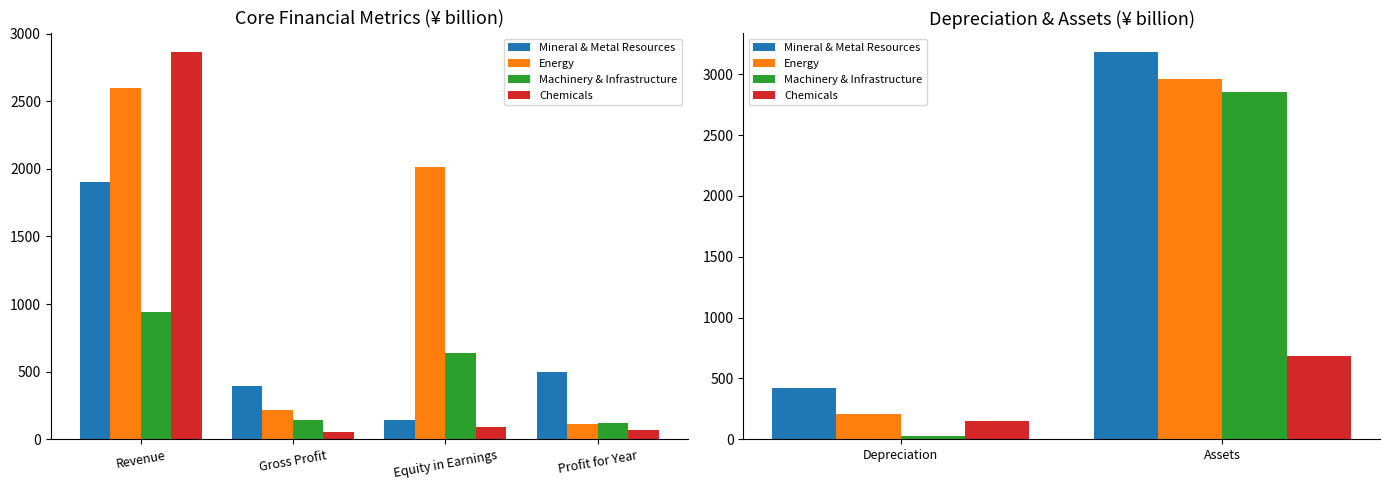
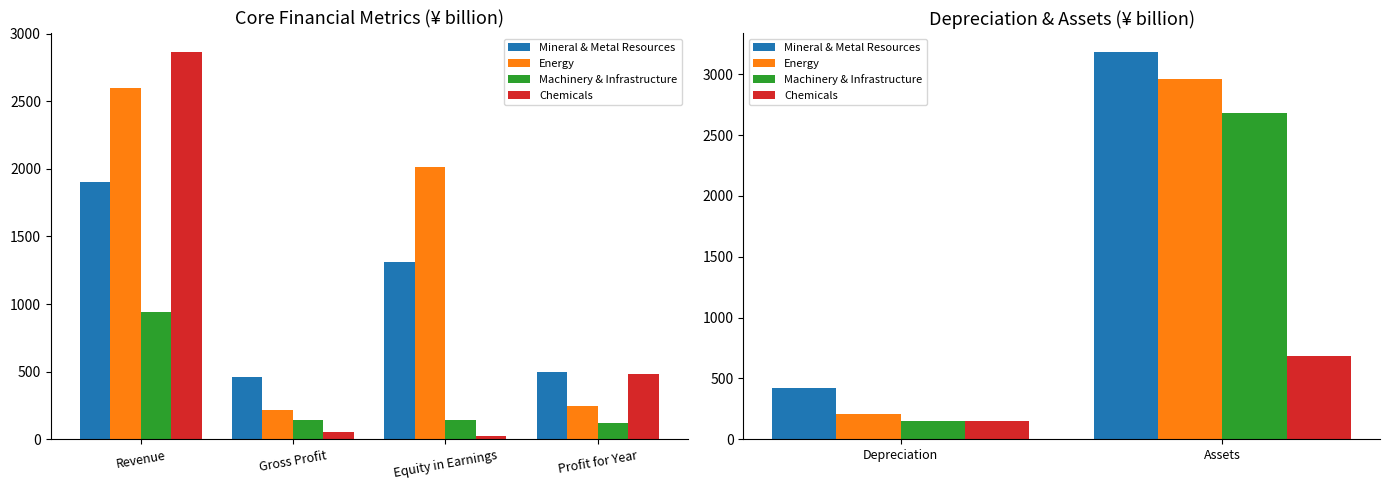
  {
    "Core Financial Metrics (¥ billion)": {
      "Mineral & Metal Resources": {
        "Revenue": 1900,
-       "Gross Profit": 390,
-       "Equity in Earnings": 150,
+       "Gross Profit": 460,
+       "Equity in Earnings": 1310,
        "Profit for Year": 500
      },
      "Energy": {
        "Revenue": 2600,
        "Gross Profit": 220,
        "Equity in Earnings": 2020,
-       "Profit for Year": 110
+       "Profit for Year": 250
      },
      "Machinery & Infrastructure": {
        "Revenue": 940,
        "Gross Profit": 140,
-       "Equity in Earnings": 640,
+       "Equity in Earnings": 150,
        "Profit for Year": 120
      },
      "Chemicals": {
        "Revenue": 2860,
        "Gross Profit": 50,
-       "Equity in Earnings": 90,
-       "Profit for Year": 70
+       "Equity in Earnings": 20,
+       "Profit for Year": 480
      }
    },
    "Depreciation & Assets (¥ billion)": {
      "Mineral & Metal Resources": {
        "Depreciation": 420,
        "Assets": 3180
      },
      "Energy": {
        "Depreciation": 210,
        "Assets": 2960
      },
      "Machinery & Infrastructure": {
-       "Depreciation": 20,
-       "Assets": 2860
+       "Depreciation": 150,
+       "Assets": 2680
      },
      "Chemicals": {
        "Depreciation": 150,
        "Assets": 680
      }
    }
  }
